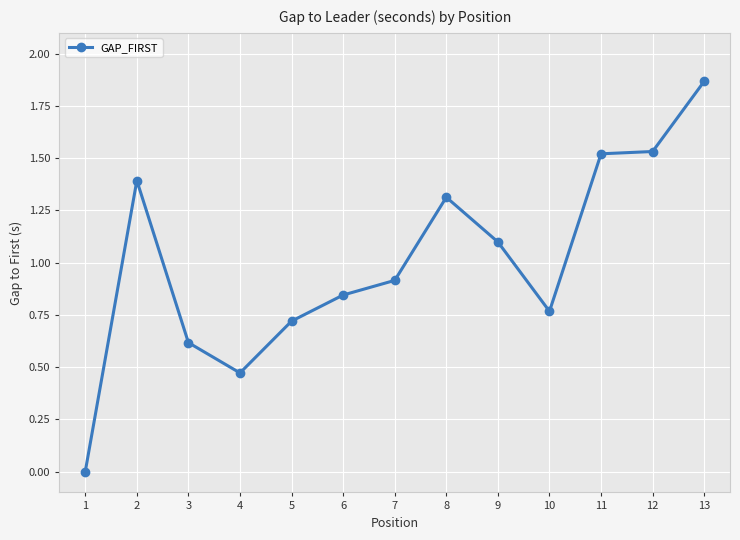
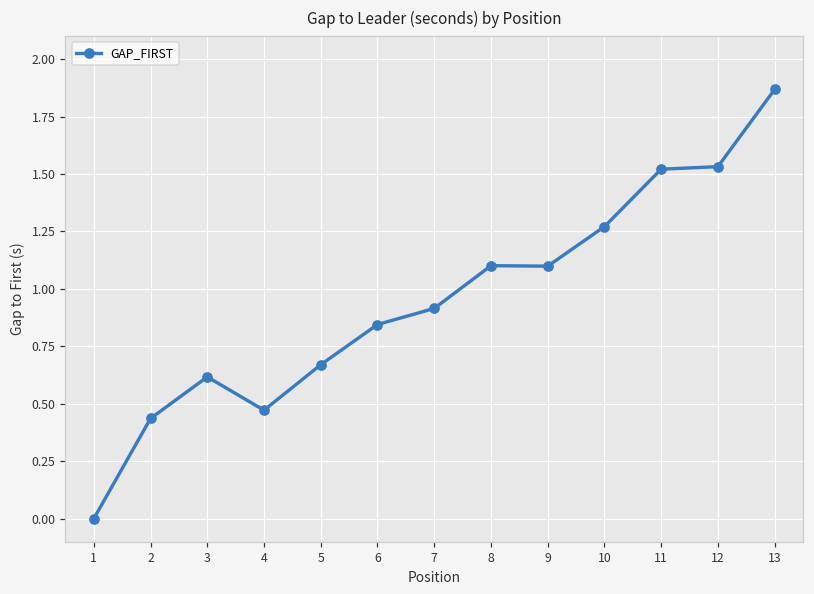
  {
    "1": 0.00,
-   "2": 1.39,
+   "2": 0.44,
    "3": 0.62,
    "4": 0.47,
-   "5": 0.72,
+   "5": 0.67,
    "6": 0.85,
    "7": 0.92,
-   "8": 1.31,
+   "8": 1.10,
    "9": 1.10,
-   "10": 0.77,
+   "10": 1.27,
    "11": 1.52,
    "12": 1.53,
    "13": 1.87
  }
